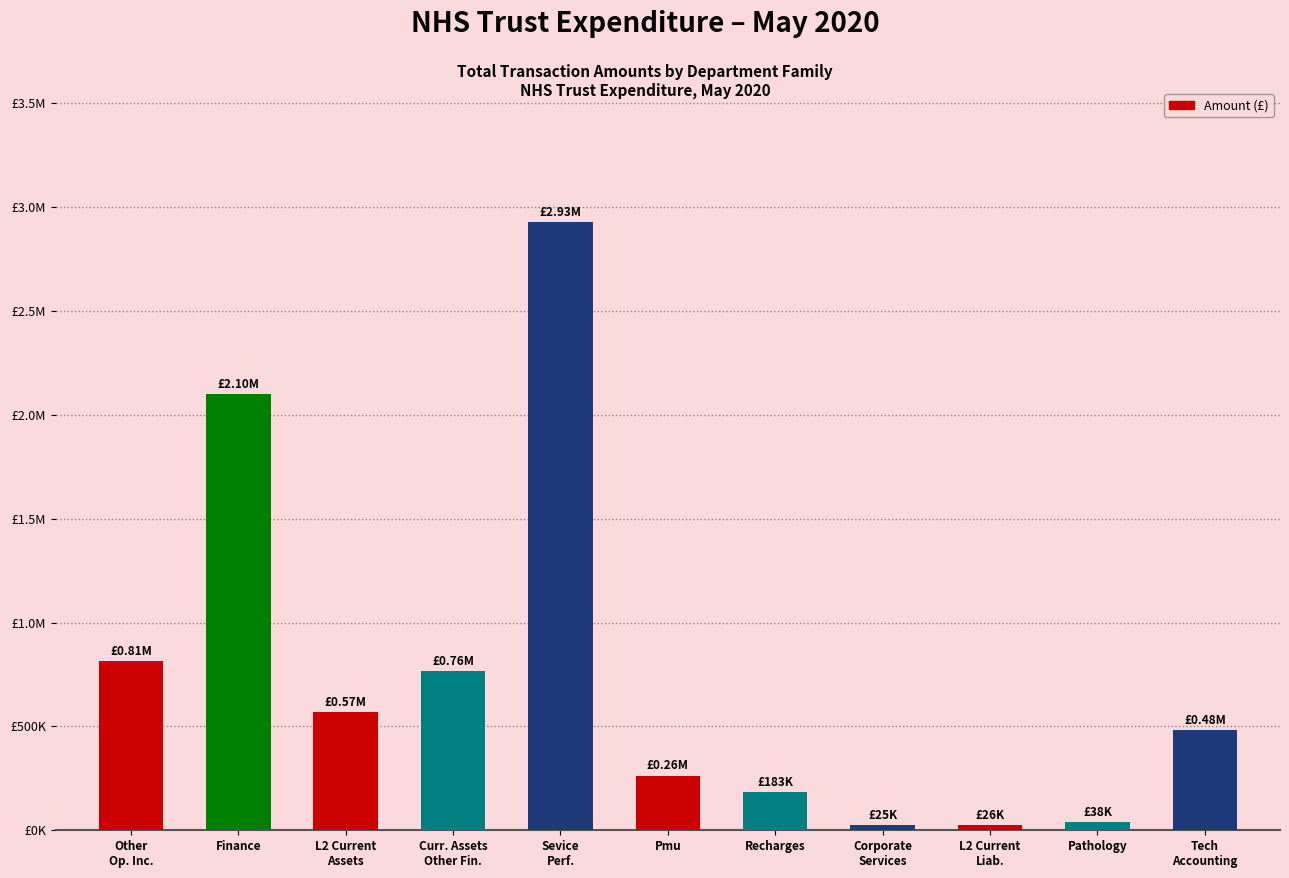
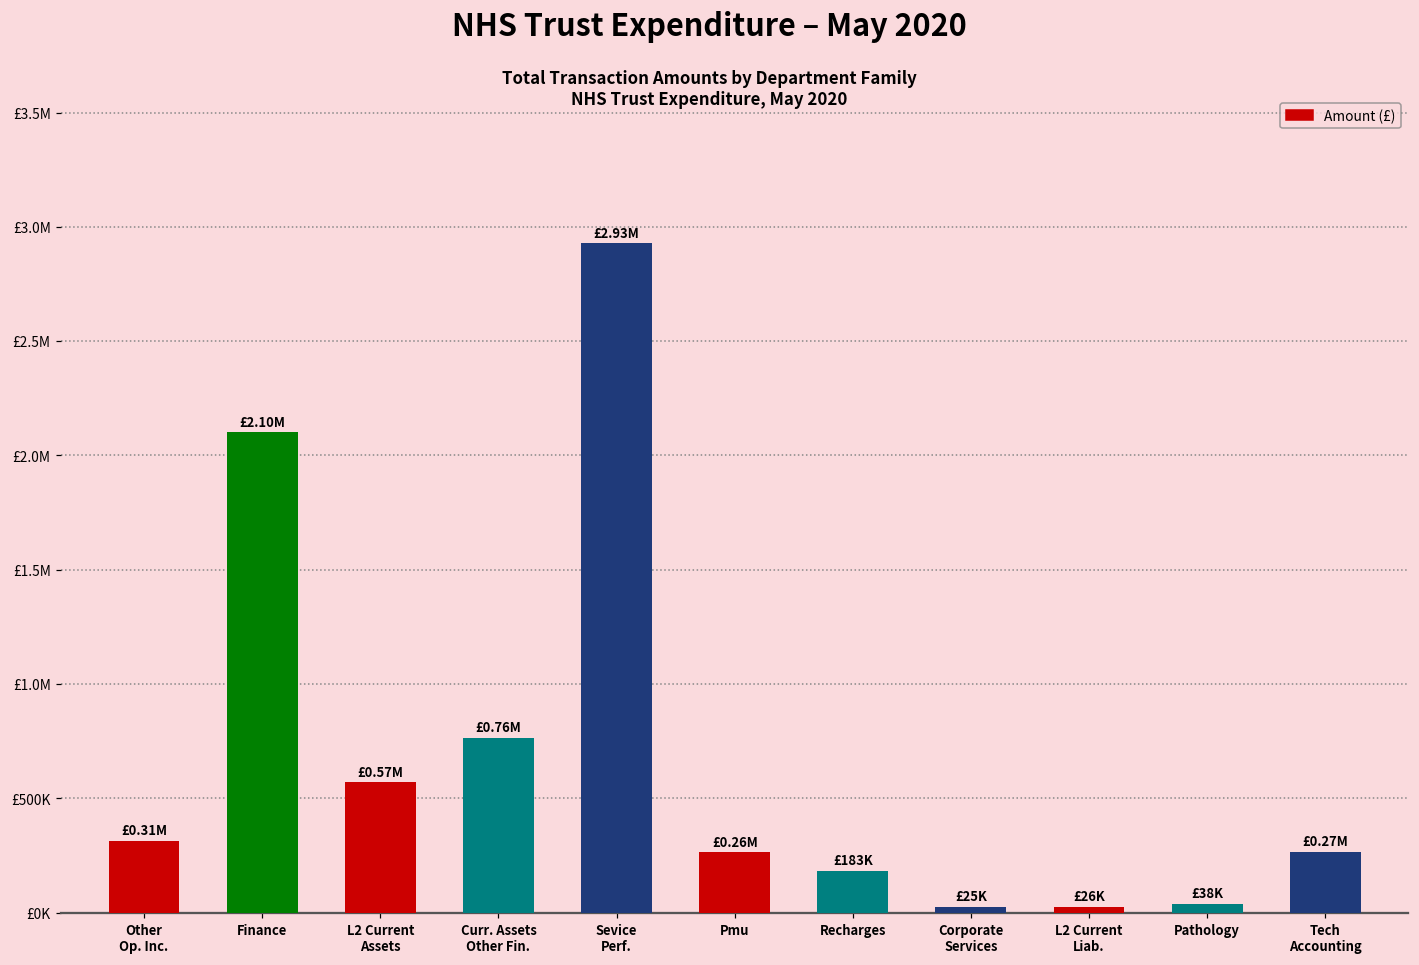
  {
-   "Other Op. Inc.": "£0.81M",
+   "Other Op. Inc.": "£0.31M",
    "Finance": "£2.10M",
    "L2 Current Assets": "£0.57M",
    "Curr. Assets Other Fin.": "£0.76M",
    "Sevice Perf.": "£2.93M",
    "Pmu": "£0.26M",
    "Recharges": "£183K",
    "Corporate Services": "£25K",
    "L2 Current Liab.": "£26K",
    "Pathology": "£38K",
-   "Tech Accounting": "£0.48M"
+   "Tech Accounting": "£0.27M"
  }
